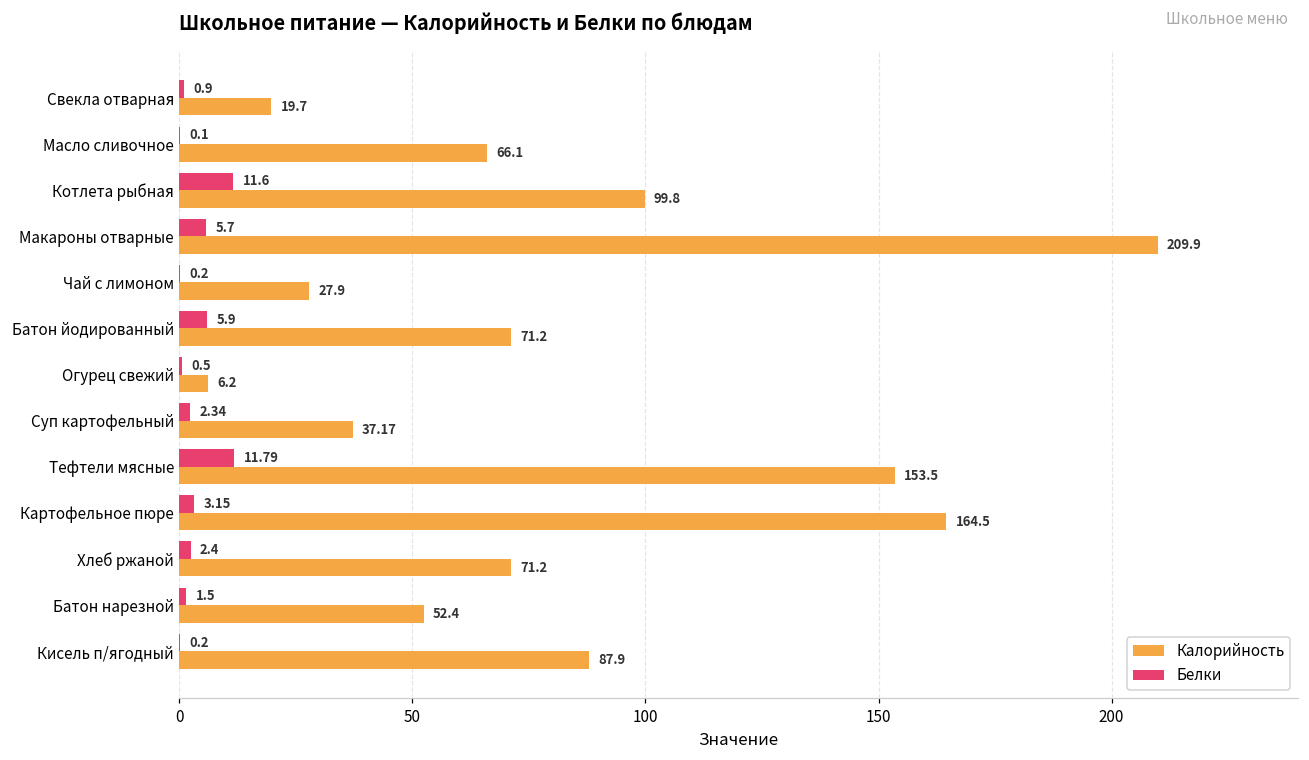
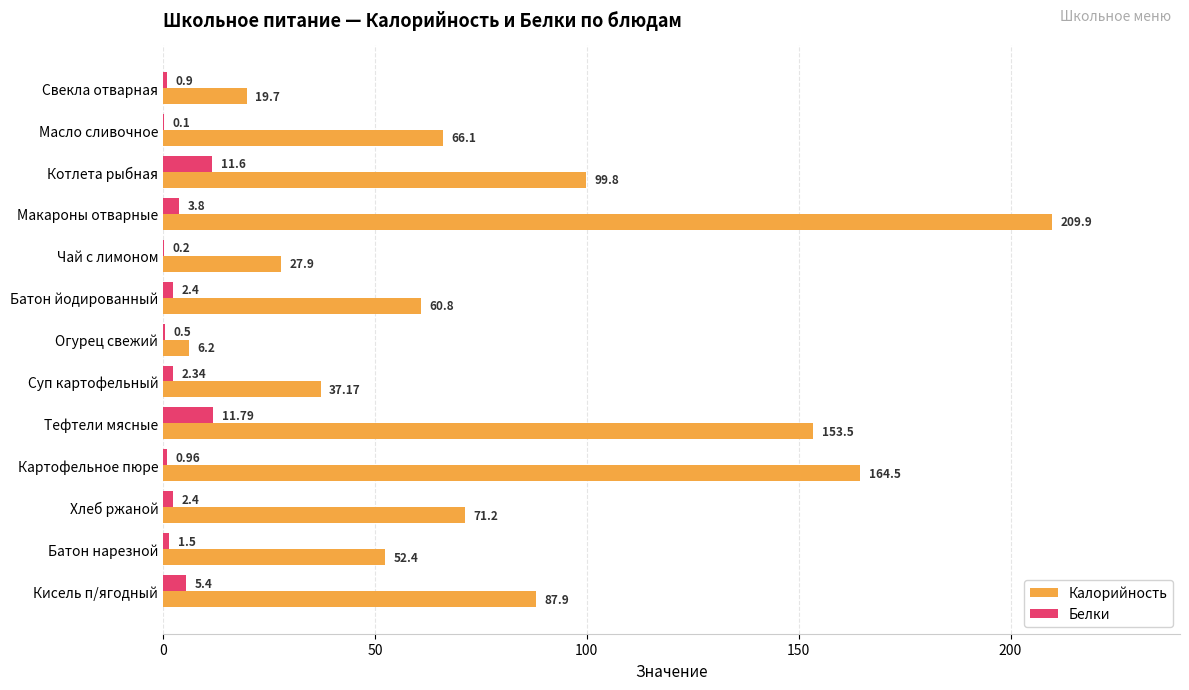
  {
    "Калорийность": {
      "Свекла отварная": 19.7,
      "Масло сливочное": 66.1,
      "Котлета рыбная": 99.8,
      "Макароны отварные": 209.9,
      "Чай с лимоном": 27.9,
-     "Батон йодированный": 71.2,
+     "Батон йодированный": 60.8,
      "Огурец свежий": 6.2,
      "Суп картофельный": 37.17,
      "Тефтели мясные": 153.5,
      "Картофельное пюре": 164.5,
      "Хлеб ржаной": 71.2,
      "Батон нарезной": 52.4,
      "Кисель п/ягодный": 87.9
    },
    "Белки": {
      "Свекла отварная": 0.9,
      "Масло сливочное": 0.1,
      "Котлета рыбная": 11.6,
-     "Макароны отварные": 5.7,
+     "Макароны отварные": 3.8,
      "Чай с лимоном": 0.2,
-     "Батон йодированный": 5.9,
+     "Батон йодированный": 2.4,
      "Огурец свежий": 0.5,
      "Суп картофельный": 2.34,
      "Тефтели мясные": 11.79,
-     "Картофельное пюре": 3.15,
+     "Картофельное пюре": 0.96,
      "Хлеб ржаной": 2.4,
      "Батон нарезной": 1.5,
-     "Кисель п/ягодный": 0.2
+     "Кисель п/ягодный": 5.4
    }
  }
